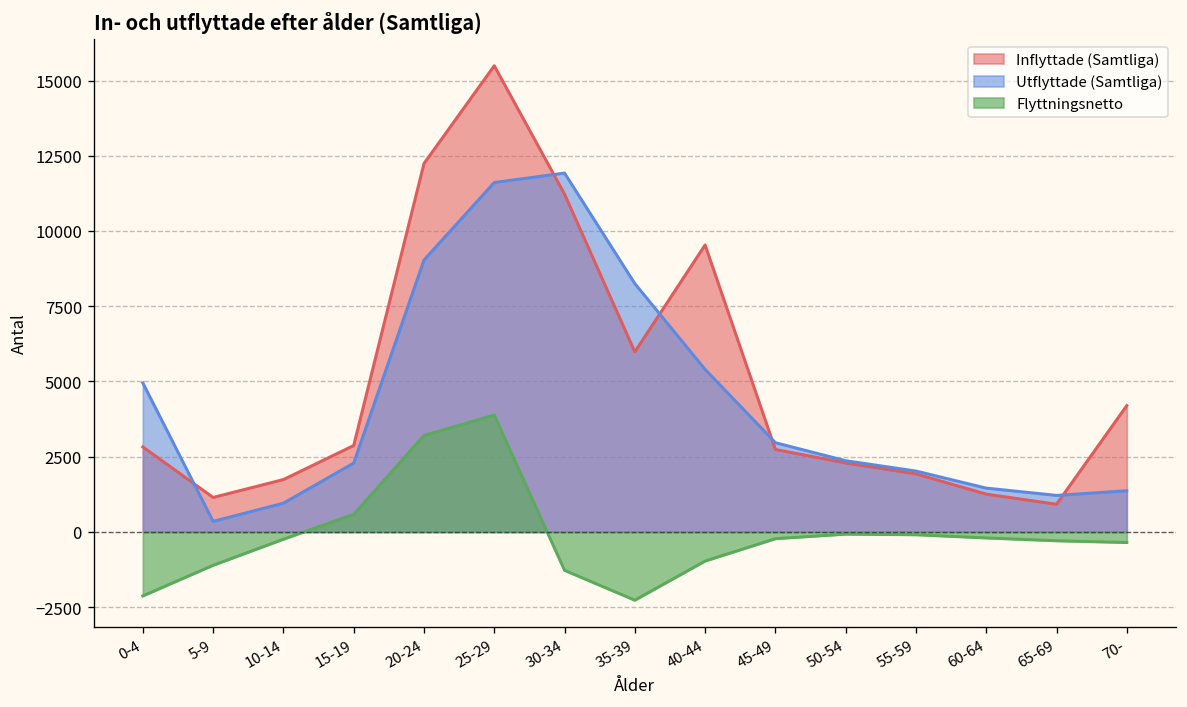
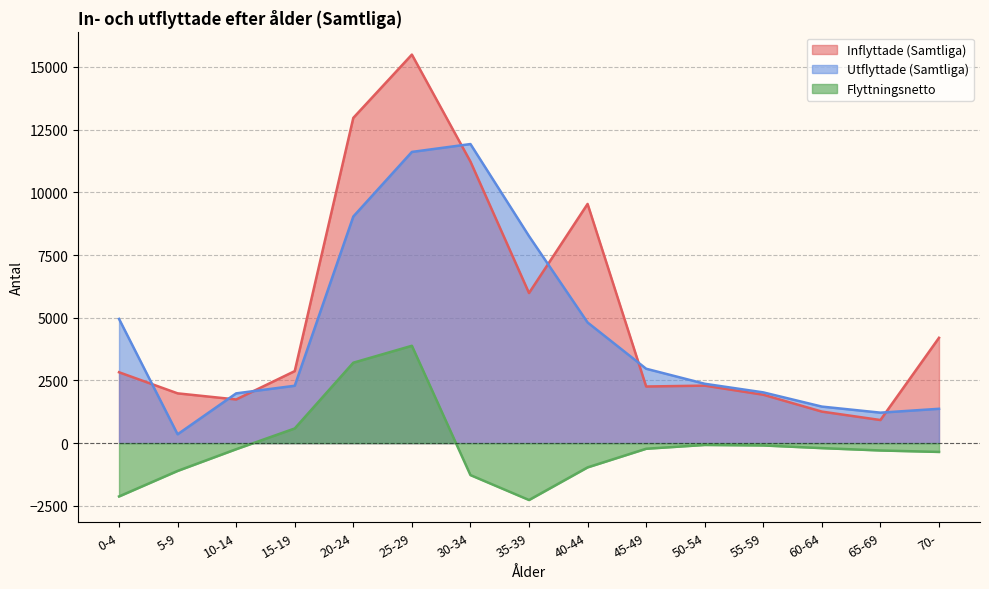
  {
    "Inflyttade (Samtliga)": {
      "0-4": 2800,
-     "5-9": 1100,
+     "5-9": 2000,
      "10-14": 1700,
      "15-19": 2900,
-     "20-24": 12200,
+     "20-24": 13000,
      "25-29": 15500,
      "30-34": 11200,
      "35-39": 6000,
      "40-44": 9500,
-     "45-49": 2700,
+     "45-49": 2300,
      "60-64": 1300,
      "65-69": 900,
      "70-": 4200
    },
    "Utflyttade (Samtliga)": {
      "0-4": 5000,
      "5-9": 400,
-     "10-14": 1000,
+     "10-14": 2000,
      "15-19": 2300,
      "20-24": 9000,
      "25-29": 11600,
      "30-34": 11900,
      "35-39": 8300,
-     "40-44": 5400,
+     "40-44": 4800,
      "45-49": 3000,
      "60-64": 1500,
      "65-69": 1200,
      "70-": 1400
    }
  }
